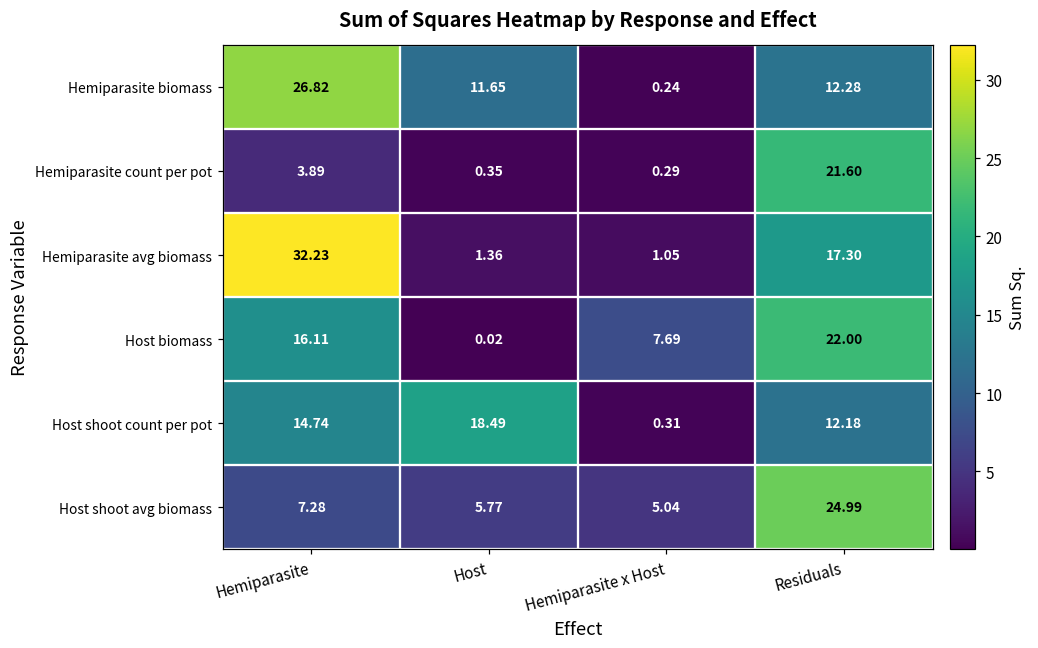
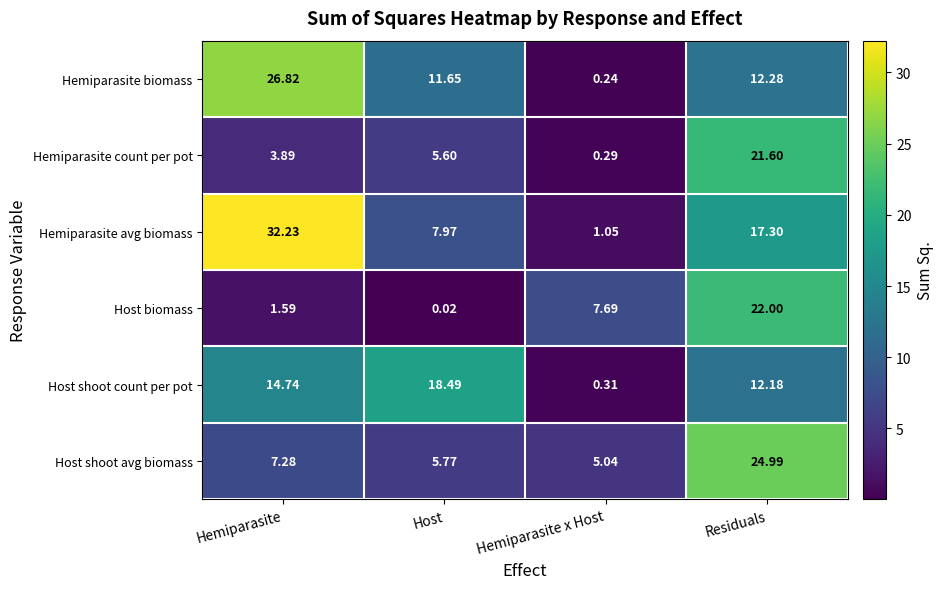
  {
    "Hemiparasite biomass": {
      "Hemiparasite": 26.82,
      "Host": 11.65,
      "Hemiparasite x Host": 0.24,
      "Residuals": 12.28
    },
    "Hemiparasite count per pot": {
      "Hemiparasite": 3.89,
-     "Host": 0.35,
+     "Host": 5.60,
      "Hemiparasite x Host": 0.29,
      "Residuals": 21.60
    },
    "Hemiparasite avg biomass": {
      "Hemiparasite": 32.23,
-     "Host": 1.36,
+     "Host": 7.97,
      "Hemiparasite x Host": 1.05,
      "Residuals": 17.30
    },
    "Host biomass": {
-     "Hemiparasite": 16.11,
+     "Hemiparasite": 1.59,
      "Host": 0.02,
      "Hemiparasite x Host": 7.69,
      "Residuals": 22.00
    },
    "Host shoot count per pot": {
      "Hemiparasite": 14.74,
      "Host": 18.49,
      "Hemiparasite x Host": 0.31,
      "Residuals": 12.18
    },
    "Host shoot avg biomass": {
      "Hemiparasite": 7.28,
      "Host": 5.77,
      "Hemiparasite x Host": 5.04,
      "Residuals": 24.99
    }
  }
